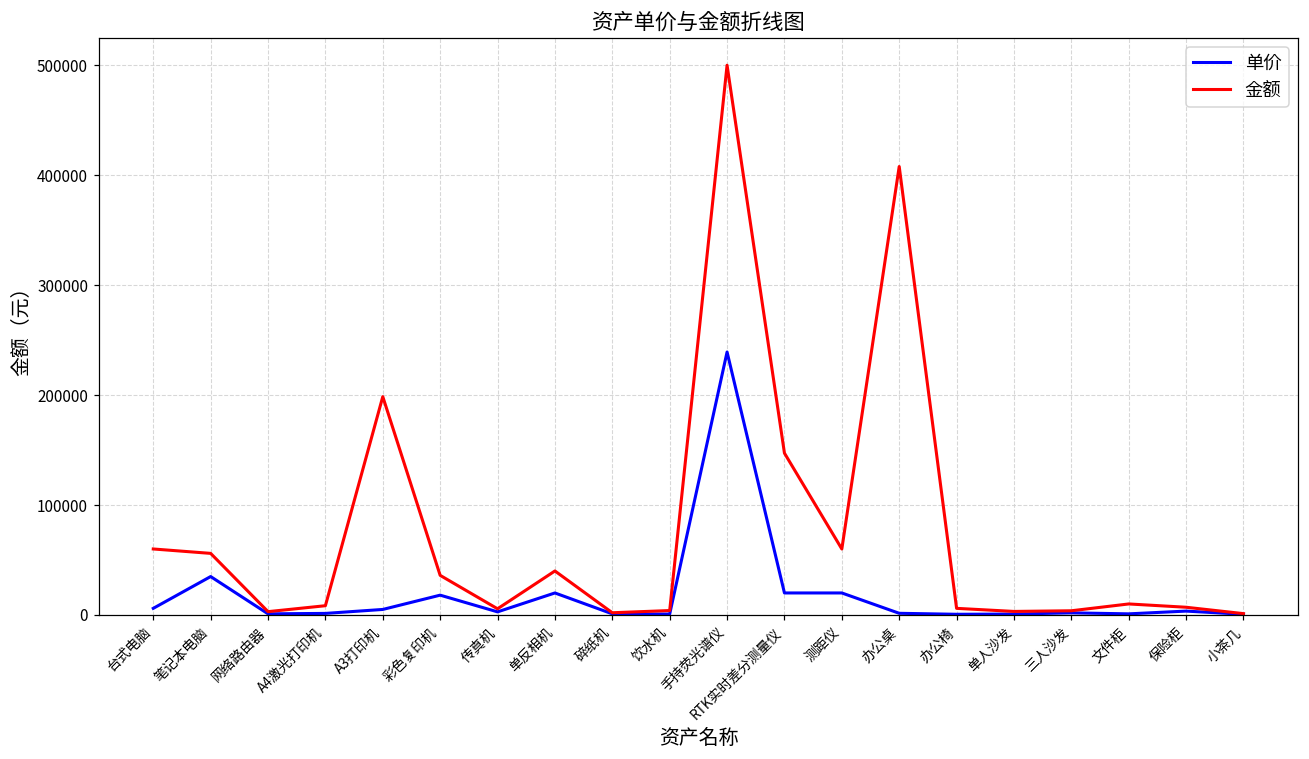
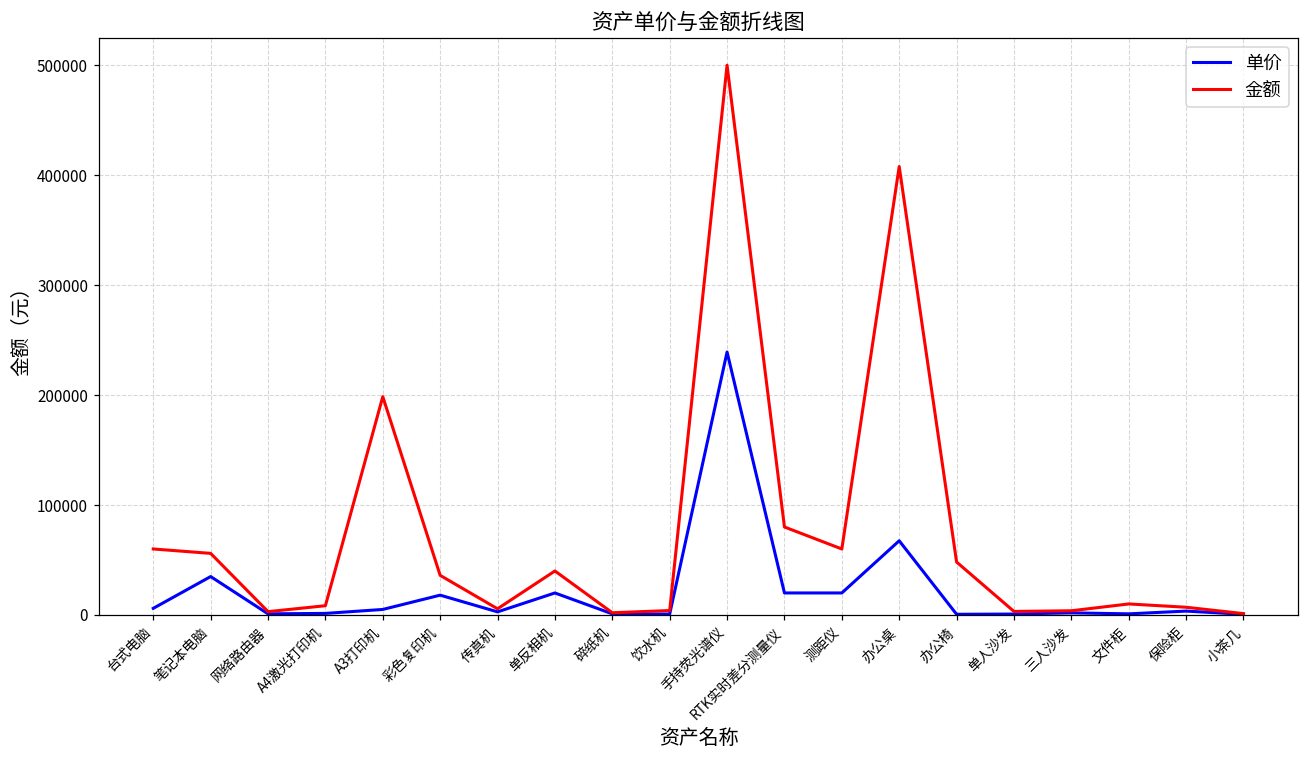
  {
    "单价": {
      "台式电脑": 10000,
      "笔记本电脑": 30000,
      "A4激光打印机": 0,
      "A3打印机": 10000,
      "彩色复印机": 20000,
      "传真机": 0,
      "单反相机": 20000,
      "饮水机": 0,
      "手持荧光谱仪": 240000,
      "RTK实时差分测量仪": 20000,
      "测距仪": 20000,
-     "办公桌": 0,
+     "办公桌": 70000,
      "办公椅": 0,
      "文件柜": 0,
      "保险柜": 0
    },
    "金额": {
      "台式电脑": 60000,
      "笔记本电脑": 60000,
      "A4激光打印机": 10000,
      "A3打印机": 200000,
      "彩色复印机": 40000,
      "传真机": 10000,
      "单反相机": 40000,
      "饮水机": 0,
      "手持荧光谱仪": 500000,
-     "RTK实时差分测量仪": 150000,
+     "RTK实时差分测量仪": 80000,
      "测距仪": 60000,
      "办公桌": 410000,
-     "办公椅": 10000,
+     "办公椅": 50000,
      "文件柜": 10000,
      "保险柜": 10000
    }
  }
